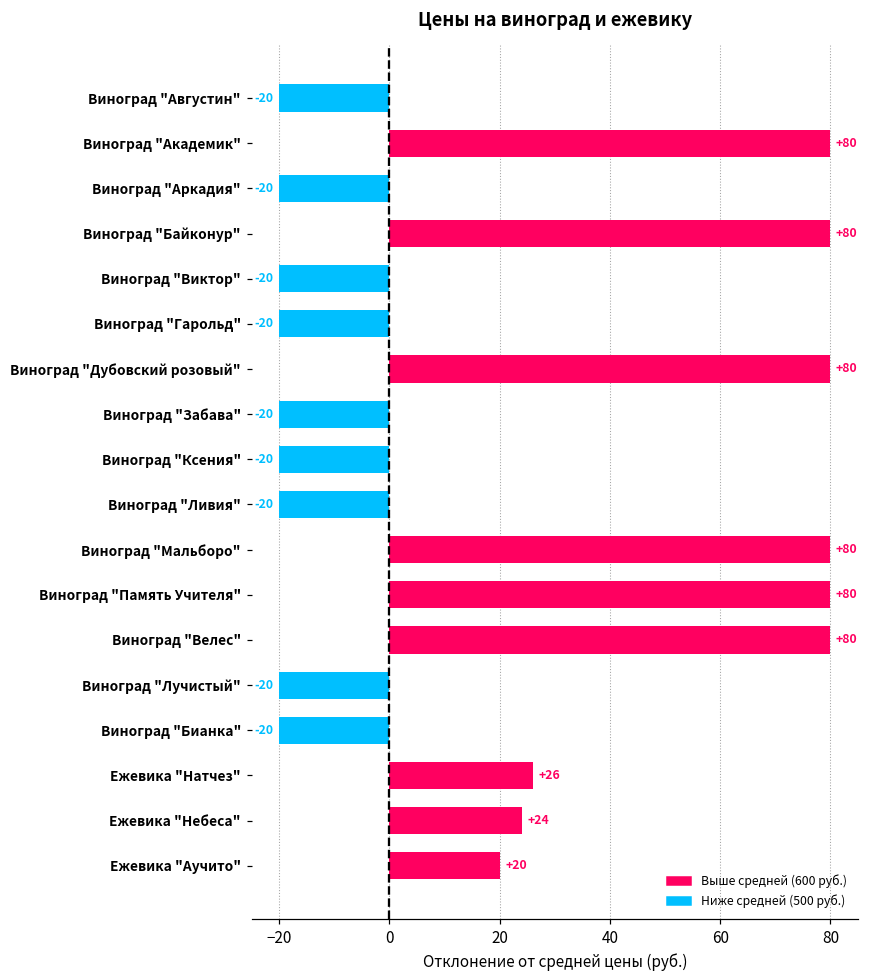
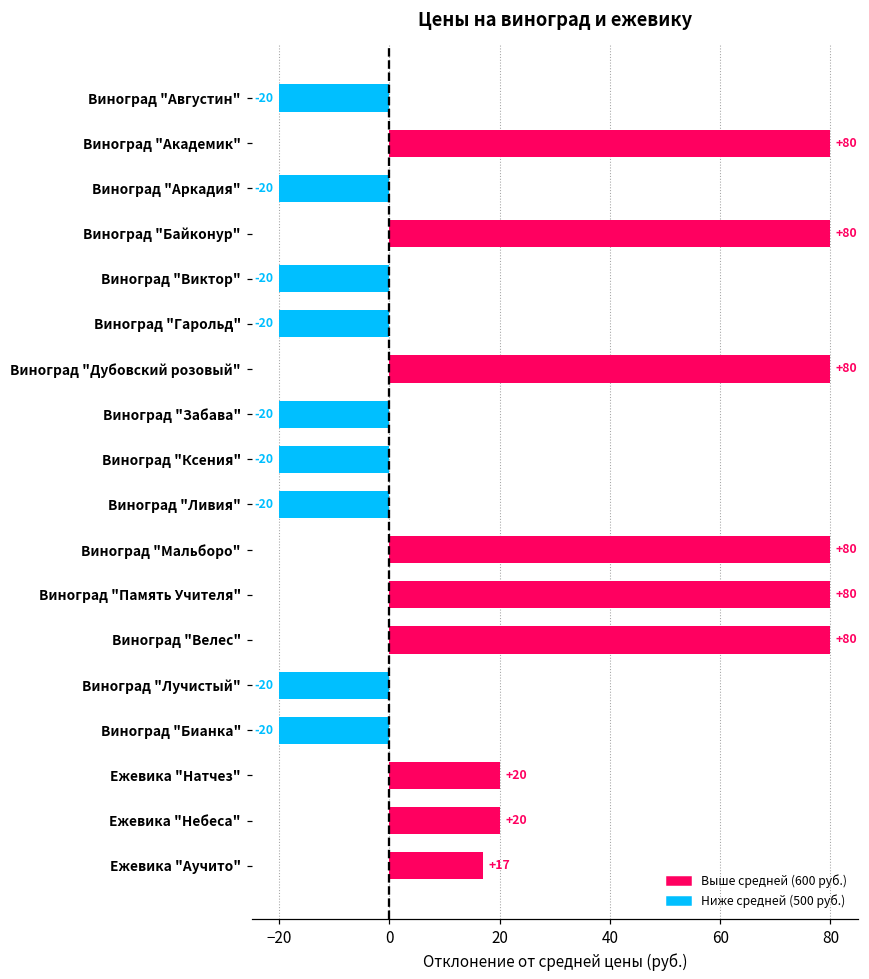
  {
    "Виноград \"Августин\"": "-20",
    "Виноград \"Академик\"": "+80",
    "Виноград \"Аркадия\"": "-20",
    "Виноград \"Байконур\"": "+80",
    "Виноград \"Виктор\"": "-20",
    "Виноград \"Гарольд\"": "-20",
    "Виноград \"Дубовский розовый\"": "+80",
    "Виноград \"Забава\"": "-20",
    "Виноград \"Ксения\"": "-20",
    "Виноград \"Ливия\"": "-20",
    "Виноград \"Мальборо\"": "+80",
    "Виноград \"Память Учителя\"": "+80",
    "Виноград \"Велес\"": "+80",
    "Виноград \"Лучистый\"": "-20",
    "Виноград \"Бианка\"": "-20",
-   "Ежевика \"Натчез\"": "+26",
-   "Ежевика \"Небеса\"": "+24",
-   "Ежевика \"Аучито\"": "+20"
+   "Ежевика \"Натчез\"": "+20",
+   "Ежевика \"Небеса\"": "+20",
+   "Ежевика \"Аучито\"": "+17"
  }
